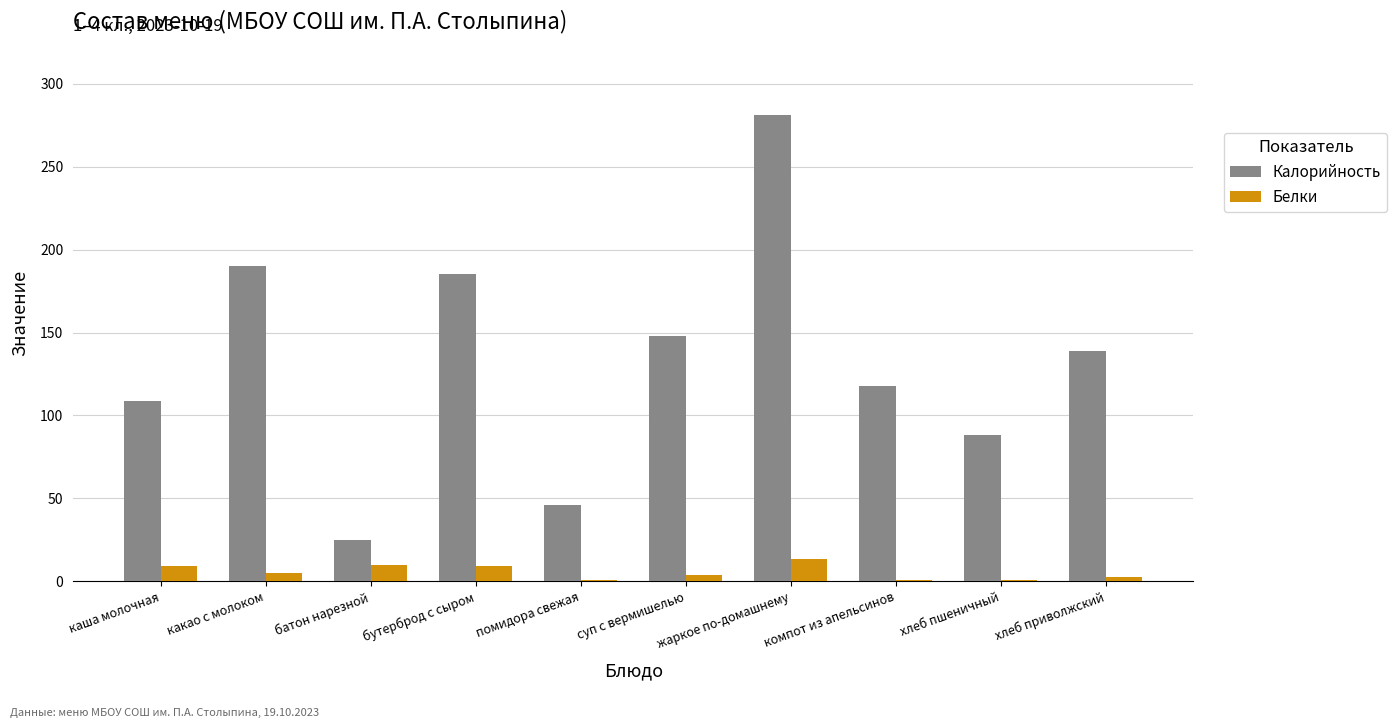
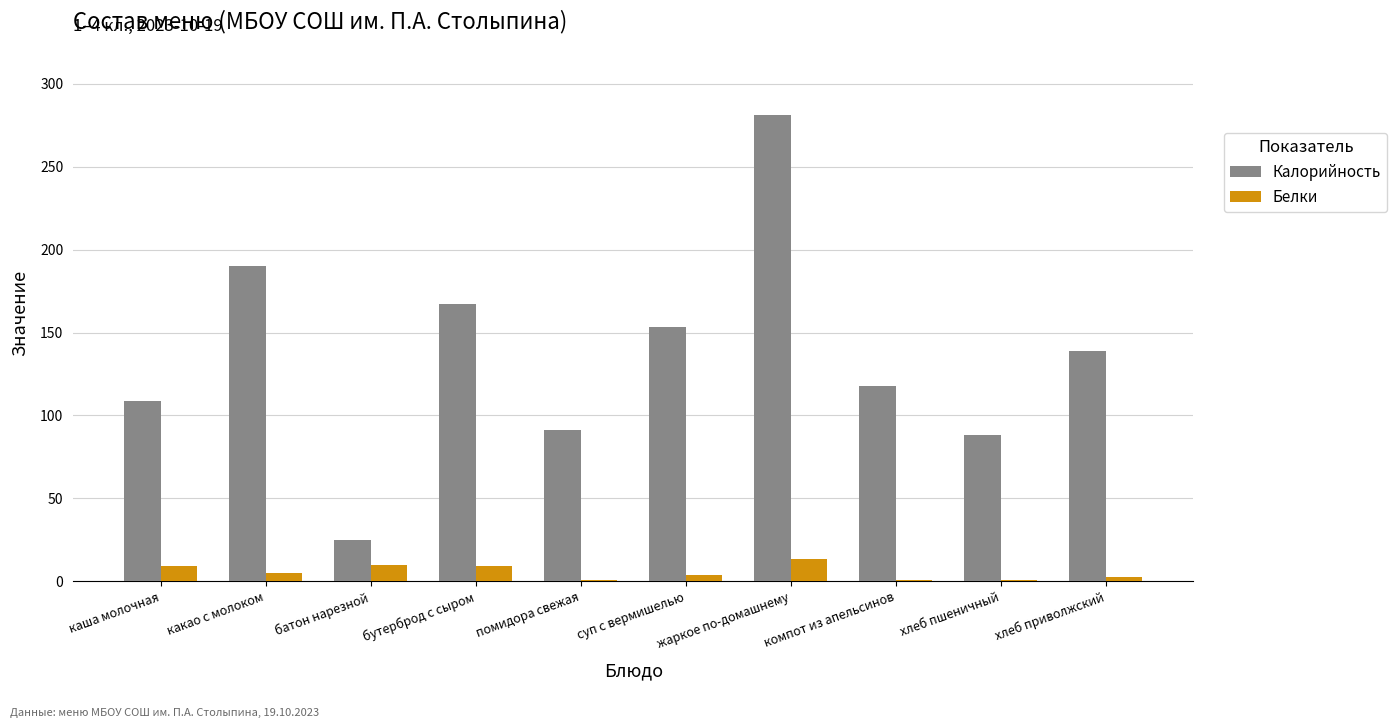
  {
    "Калорийность": {
      "каша молочная": 109,
      "какао с молоком": 190,
      "батон нарезной": 25,
-     "бутерброд с сыром": 185,
-     "помидора свежая": 46,
-     "суп с вермишелью": 148,
+     "бутерброд с сыром": 167,
+     "помидора свежая": 91,
+     "суп с вермишелью": 153,
      "жаркое по-домашнему": 281,
      "компот из апельсинов": 118,
      "хлеб пшеничный": 88,
      "хлеб приволжский": 139
    },
    "Белки": {
      "каша молочная": 10,
      "какао с молоком": 5,
      "батон нарезной": 10,
      "бутерброд с сыром": 9,
      "суп с вермишелью": 4,
      "жаркое по-домашнему": 13,
      "хлеб приволжский": 3
    }
  }
